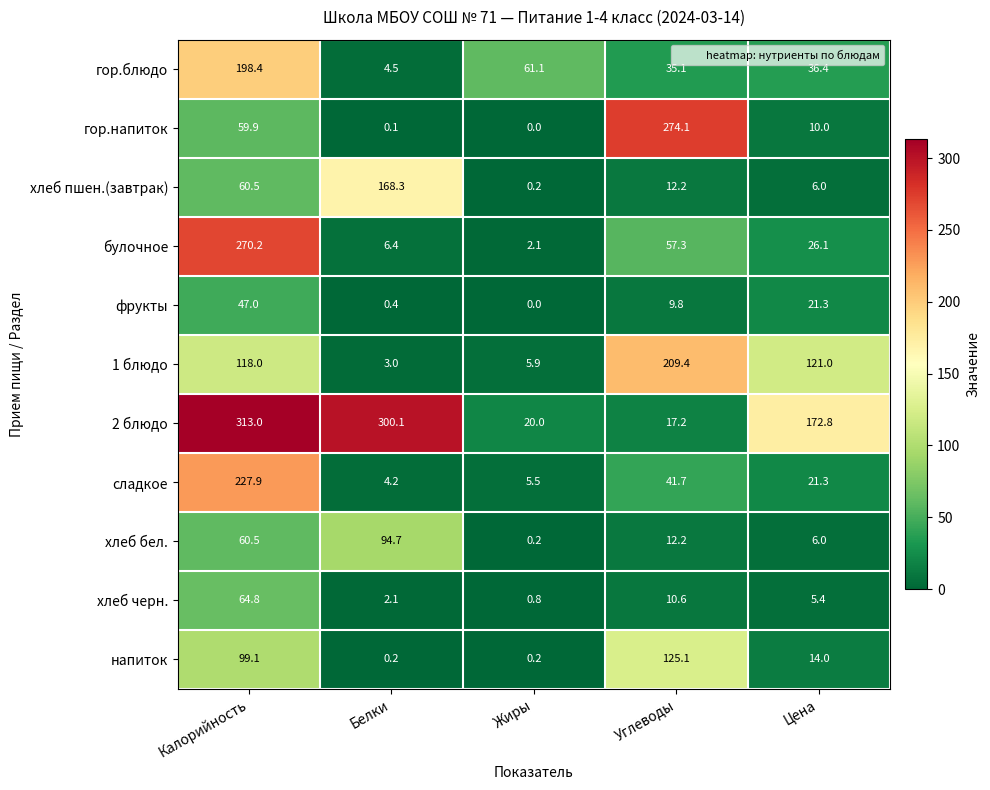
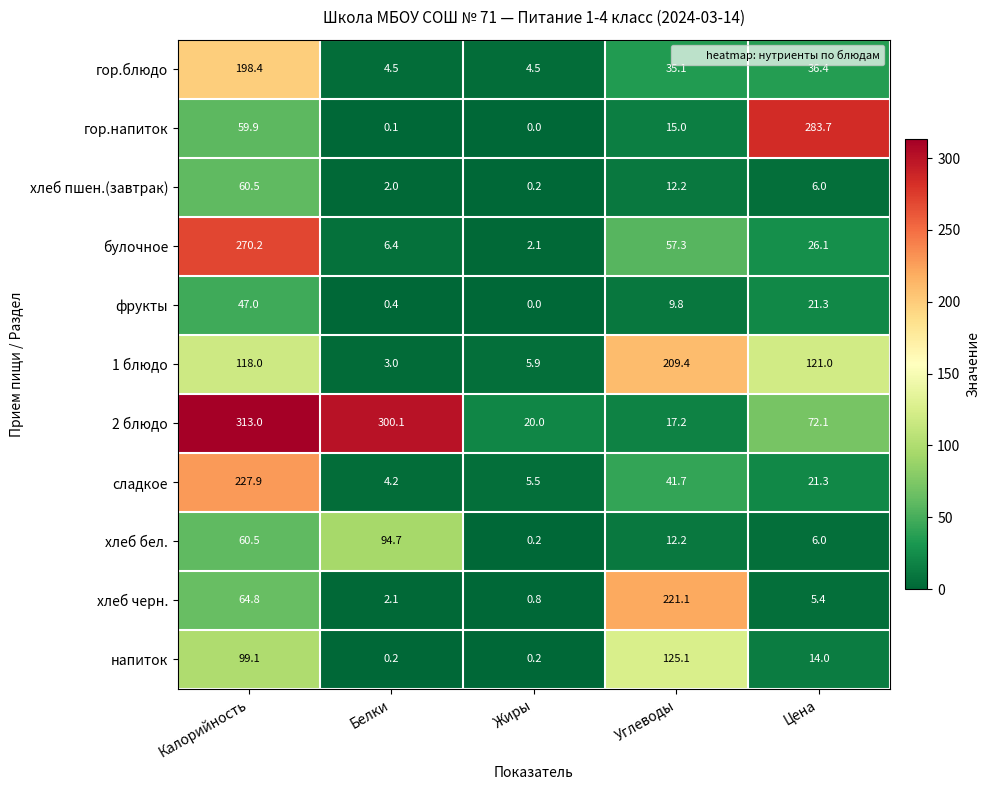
  {
    "гор.блюдо": {
      "Калорийность": 198.4,
      "Белки": 4.5,
-     "Жиры": 61.1
+     "Жиры": 4.5
    },
    "гор.напиток": {
      "Калорийность": 59.9,
      "Белки": 0.1,
      "Жиры": 0.0,
-     "Углеводы": 274.1,
-     "Цена": 10.0
+     "Углеводы": 15.0,
+     "Цена": 283.7
    },
    "хлеб пшен.(завтрак)": {
      "Калорийность": 60.5,
-     "Белки": 168.3,
+     "Белки": 2.0,
      "Жиры": 0.2,
      "Углеводы": 12.2,
      "Цена": 6.0
    },
    "булочное": {
      "Калорийность": 270.2,
      "Белки": 6.4,
      "Жиры": 2.1,
      "Углеводы": 57.3,
      "Цена": 26.1
    },
    "фрукты": {
      "Калорийность": 47.0,
      "Белки": 0.4,
      "Жиры": 0.0,
      "Углеводы": 9.8,
      "Цена": 21.3
    },
    "1 блюдо": {
      "Калорийность": 118.0,
      "Белки": 3.0,
      "Жиры": 5.9,
      "Углеводы": 209.4,
      "Цена": 121.0
    },
    "2 блюдо": {
      "Калорийность": 313.0,
      "Белки": 300.1,
      "Жиры": 20.0,
      "Углеводы": 17.2,
-     "Цена": 172.8
+     "Цена": 72.1
    },
    "сладкое": {
      "Калорийность": 227.9,
      "Белки": 4.2,
      "Жиры": 5.5,
      "Углеводы": 41.7,
      "Цена": 21.3
    },
    "хлеб бел.": {
      "Калорийность": 60.5,
      "Белки": 94.7,
      "Жиры": 0.2,
      "Углеводы": 12.2,
      "Цена": 6.0
    },
    "хлеб черн.": {
      "Калорийность": 64.8,
      "Белки": 2.1,
      "Жиры": 0.8,
-     "Углеводы": 10.6,
+     "Углеводы": 221.1,
      "Цена": 5.4
    },
    "напиток": {
      "Калорийность": 99.1,
      "Белки": 0.2,
      "Жиры": 0.2,
      "Углеводы": 125.1,
      "Цена": 14.0
    }
  }
